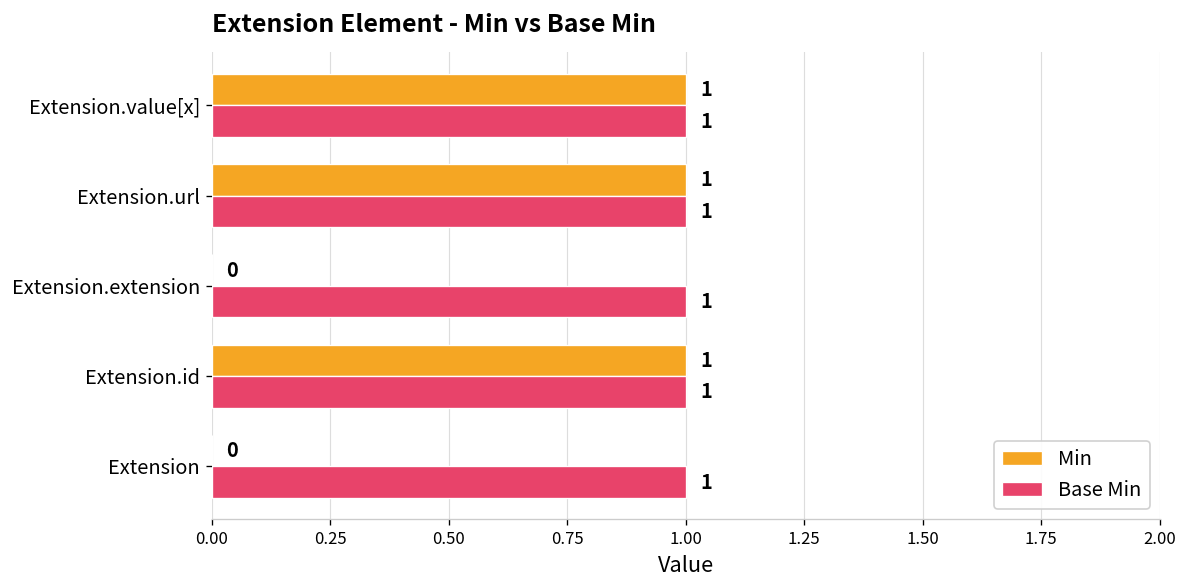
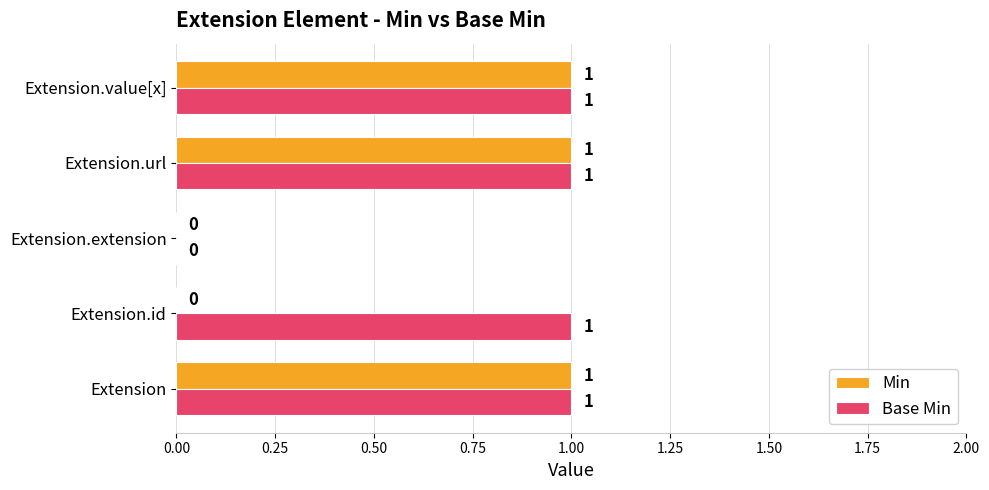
  {
    "Min": {
      "Extension.value[x]": 1,
      "Extension.url": 1,
      "Extension.extension": 0,
-     "Extension.id": 1,
-     "Extension": 0
+     "Extension.id": 0,
+     "Extension": 1
    },
    "Base Min": {
      "Extension.value[x]": 1,
      "Extension.url": 1,
-     "Extension.extension": 1,
+     "Extension.extension": 0,
      "Extension.id": 1,
      "Extension": 1
    }
  }
